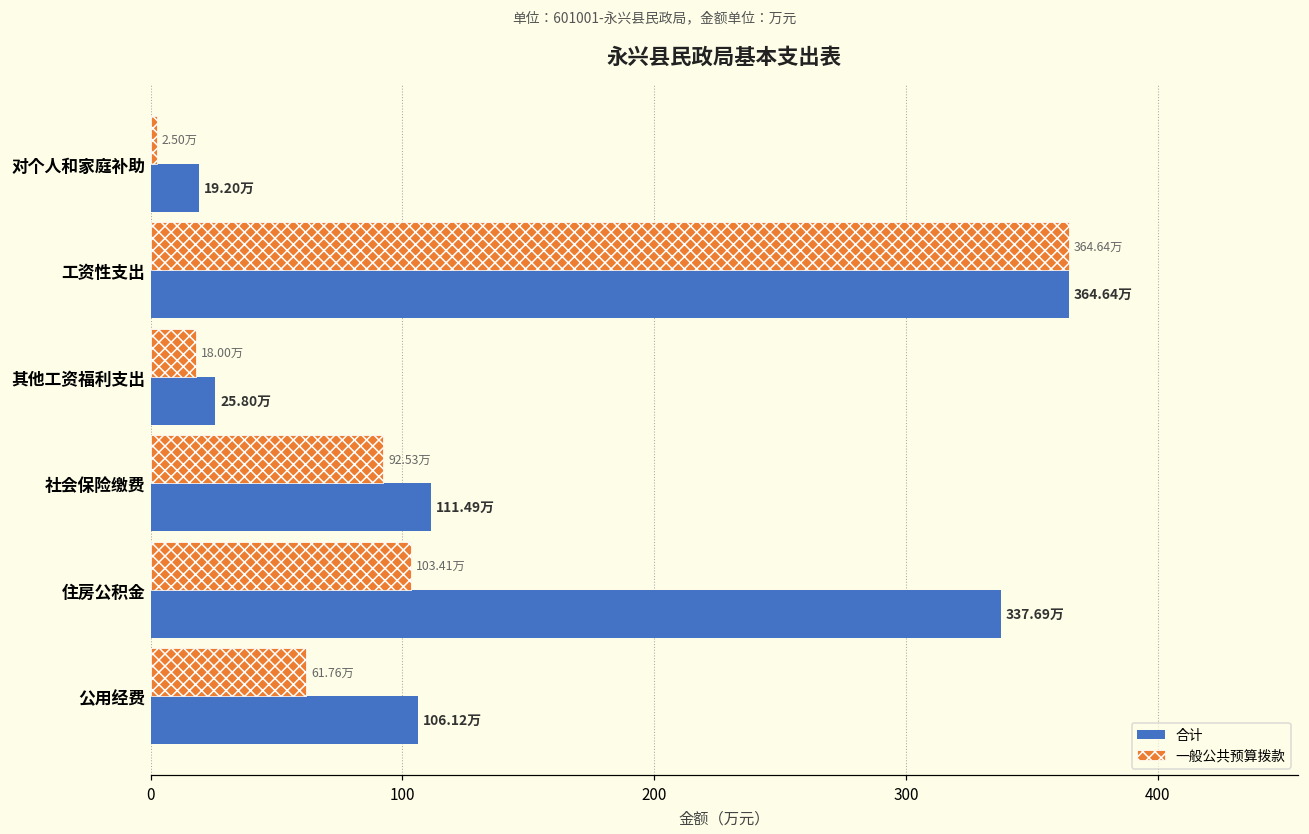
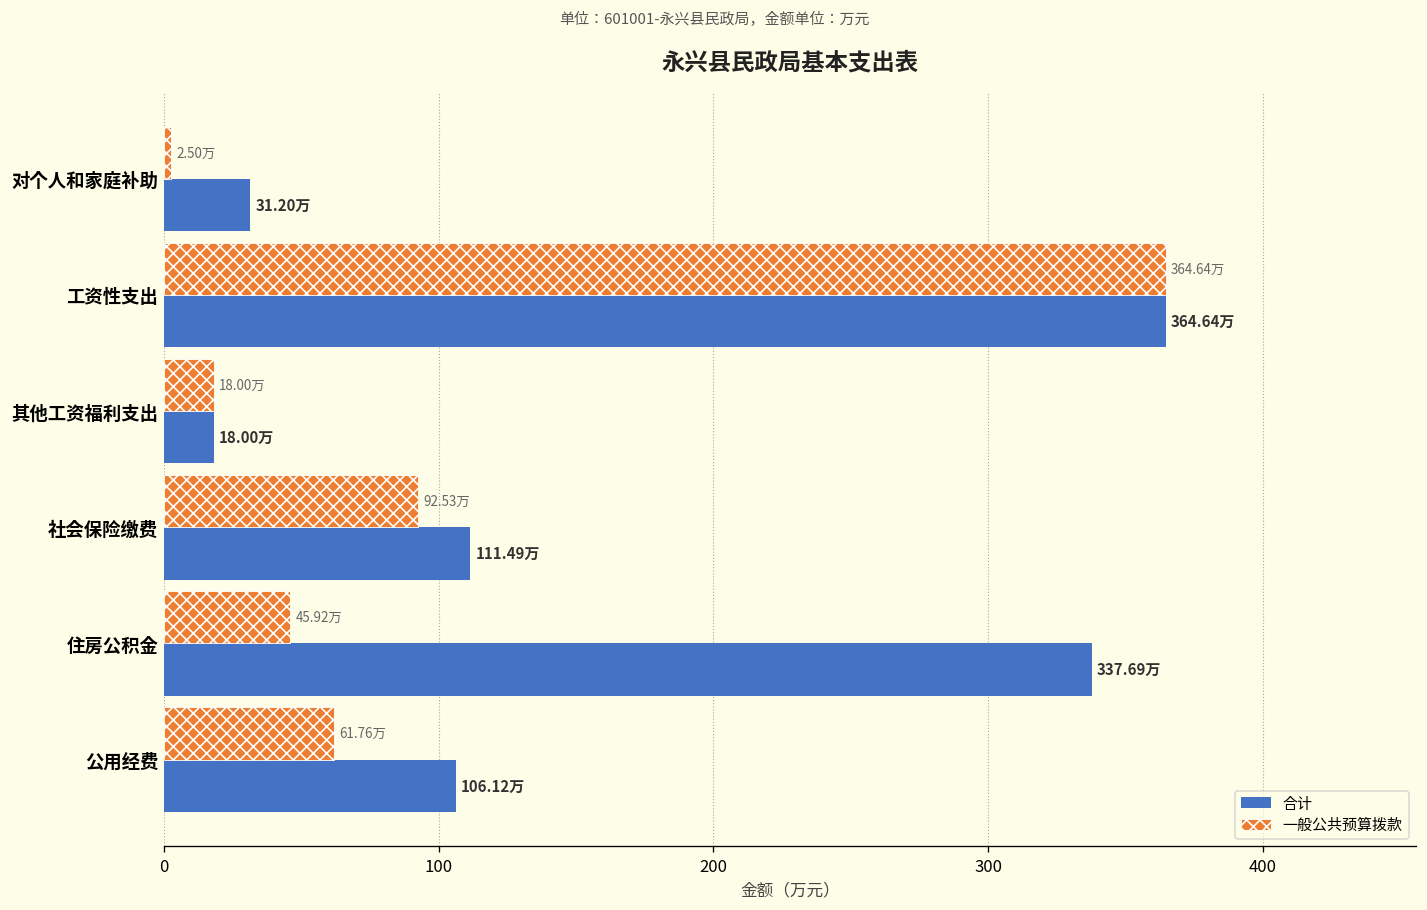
  {
    "合计": {
-     "对个人和家庭补助": "19.20万",
+     "对个人和家庭补助": "31.20万",
      "工资性支出": "364.64万",
-     "其他工资福利支出": "25.80万",
+     "其他工资福利支出": "18.00万",
      "社会保险缴费": "111.49万",
      "住房公积金": "337.69万",
      "公用经费": "106.12万"
    },
    "一般公共预算拨款": {
      "对个人和家庭补助": "2.50万",
      "工资性支出": "364.64万",
      "其他工资福利支出": "18.00万",
      "社会保险缴费": "92.53万",
-     "住房公积金": "103.41万",
+     "住房公积金": "45.92万",
      "公用经费": "61.76万"
    }
  }
